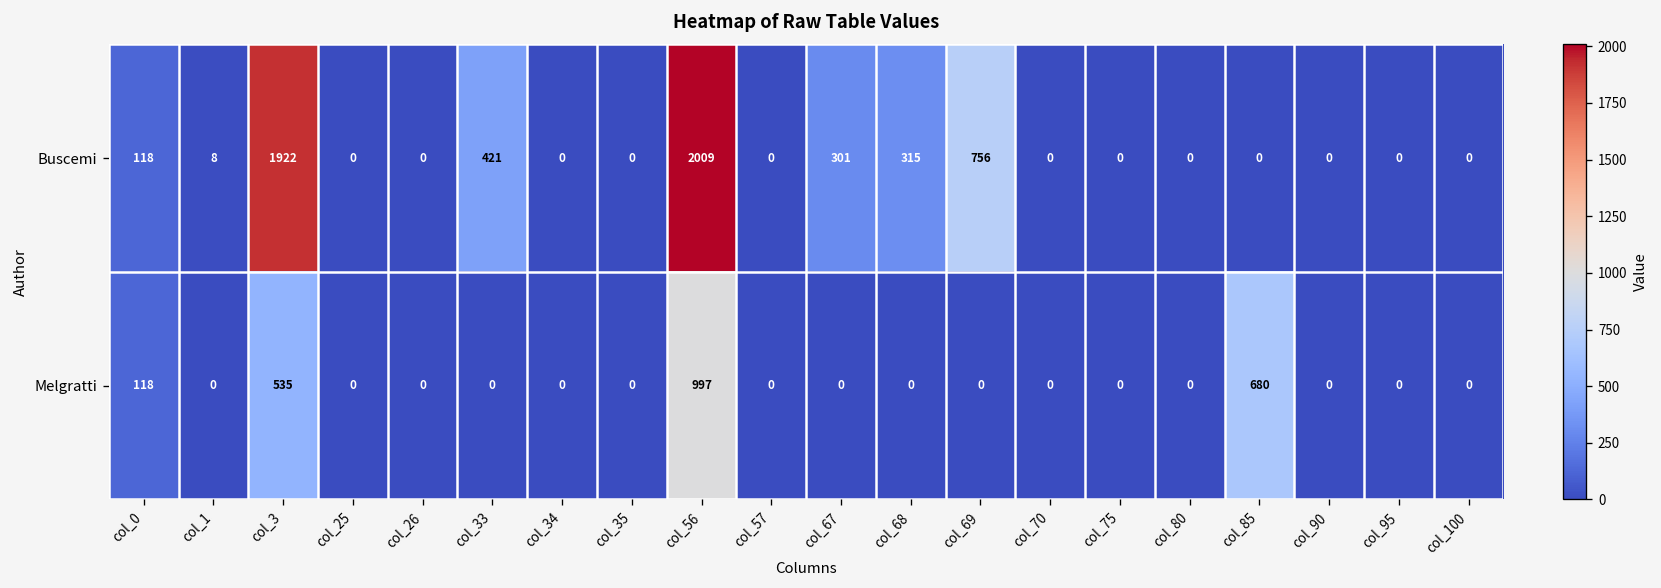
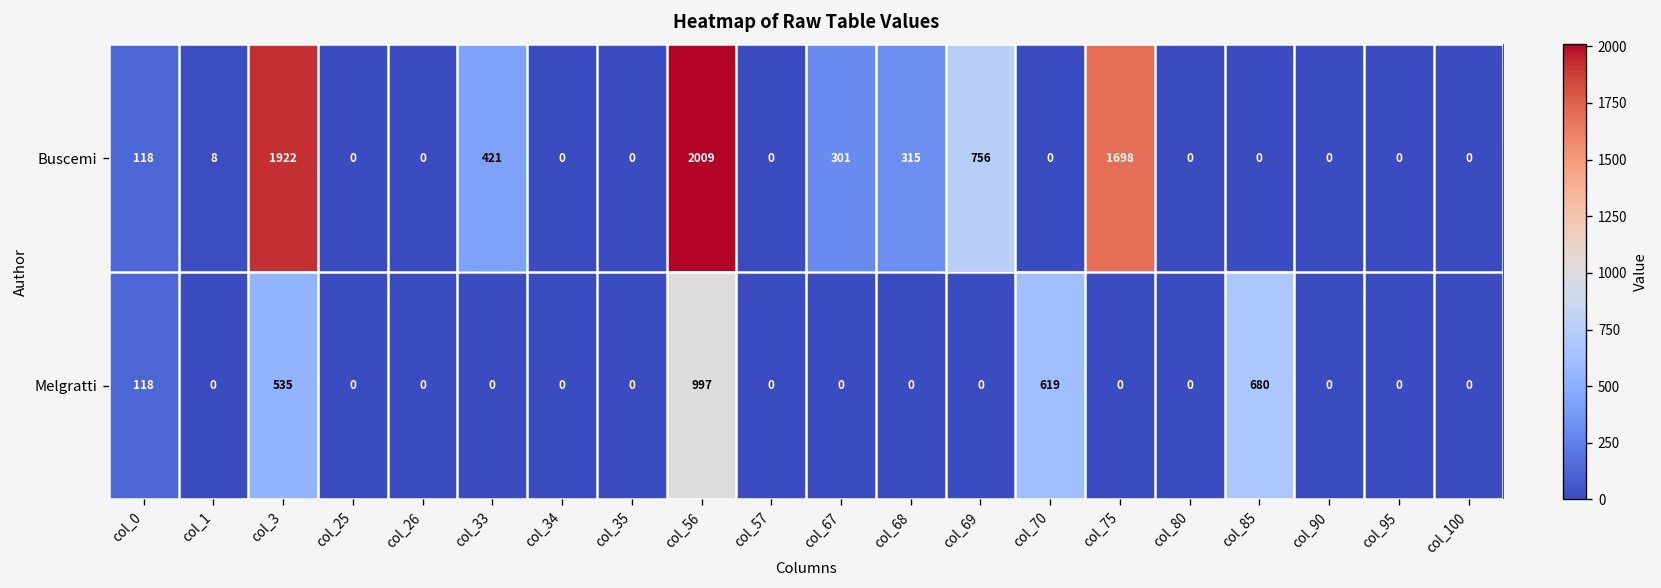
  {
    "Buscemi": {
      "col_0": 118,
      "col_1": 8,
      "col_3": 1922,
      "col_25": 0,
      "col_26": 0,
      "col_33": 421,
      "col_34": 0,
      "col_35": 0,
      "col_56": 2009,
      "col_57": 0,
      "col_67": 301,
      "col_68": 315,
      "col_69": 756,
      "col_70": 0,
-     "col_75": 0,
+     "col_75": 1698,
      "col_80": 0,
      "col_85": 0,
      "col_90": 0,
      "col_95": 0,
      "col_100": 0
    },
    "Melgratti": {
      "col_0": 118,
      "col_1": 0,
      "col_3": 535,
      "col_25": 0,
      "col_26": 0,
      "col_33": 0,
      "col_34": 0,
      "col_35": 0,
      "col_56": 997,
      "col_57": 0,
      "col_67": 0,
      "col_68": 0,
      "col_69": 0,
-     "col_70": 0,
+     "col_70": 619,
      "col_75": 0,
      "col_80": 0,
      "col_85": 680,
      "col_90": 0,
      "col_95": 0,
      "col_100": 0
    }
  }
